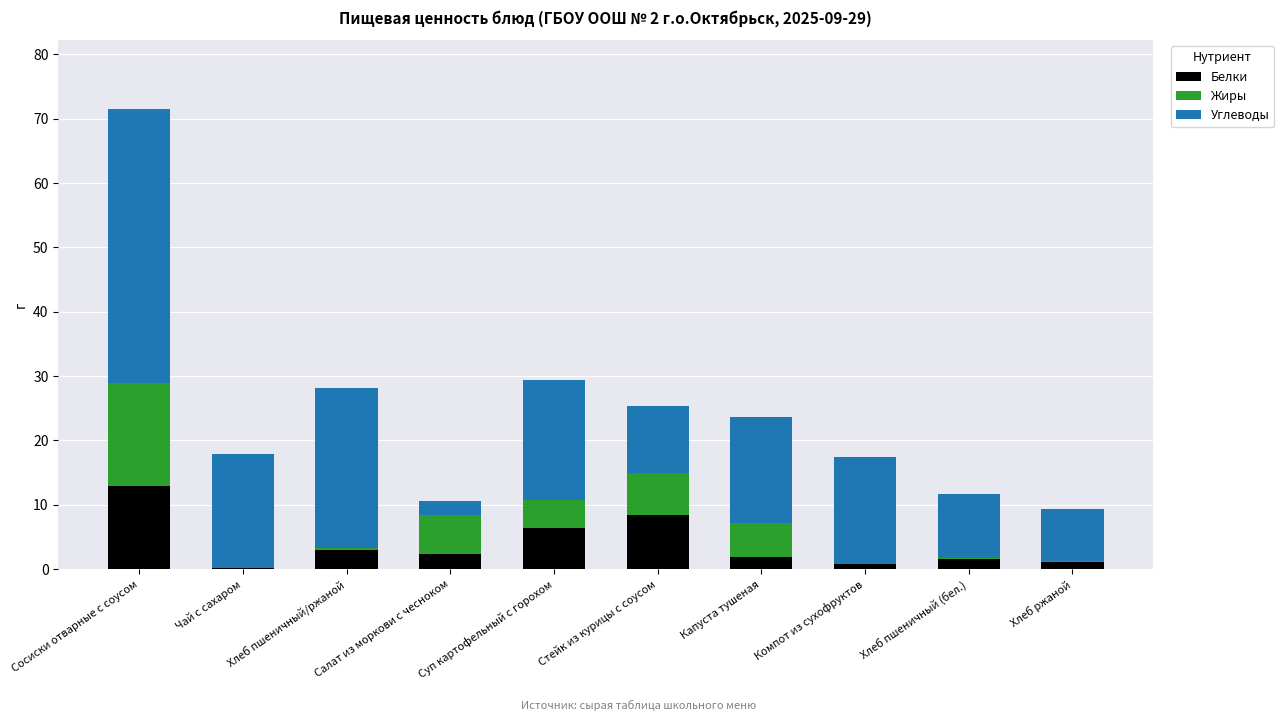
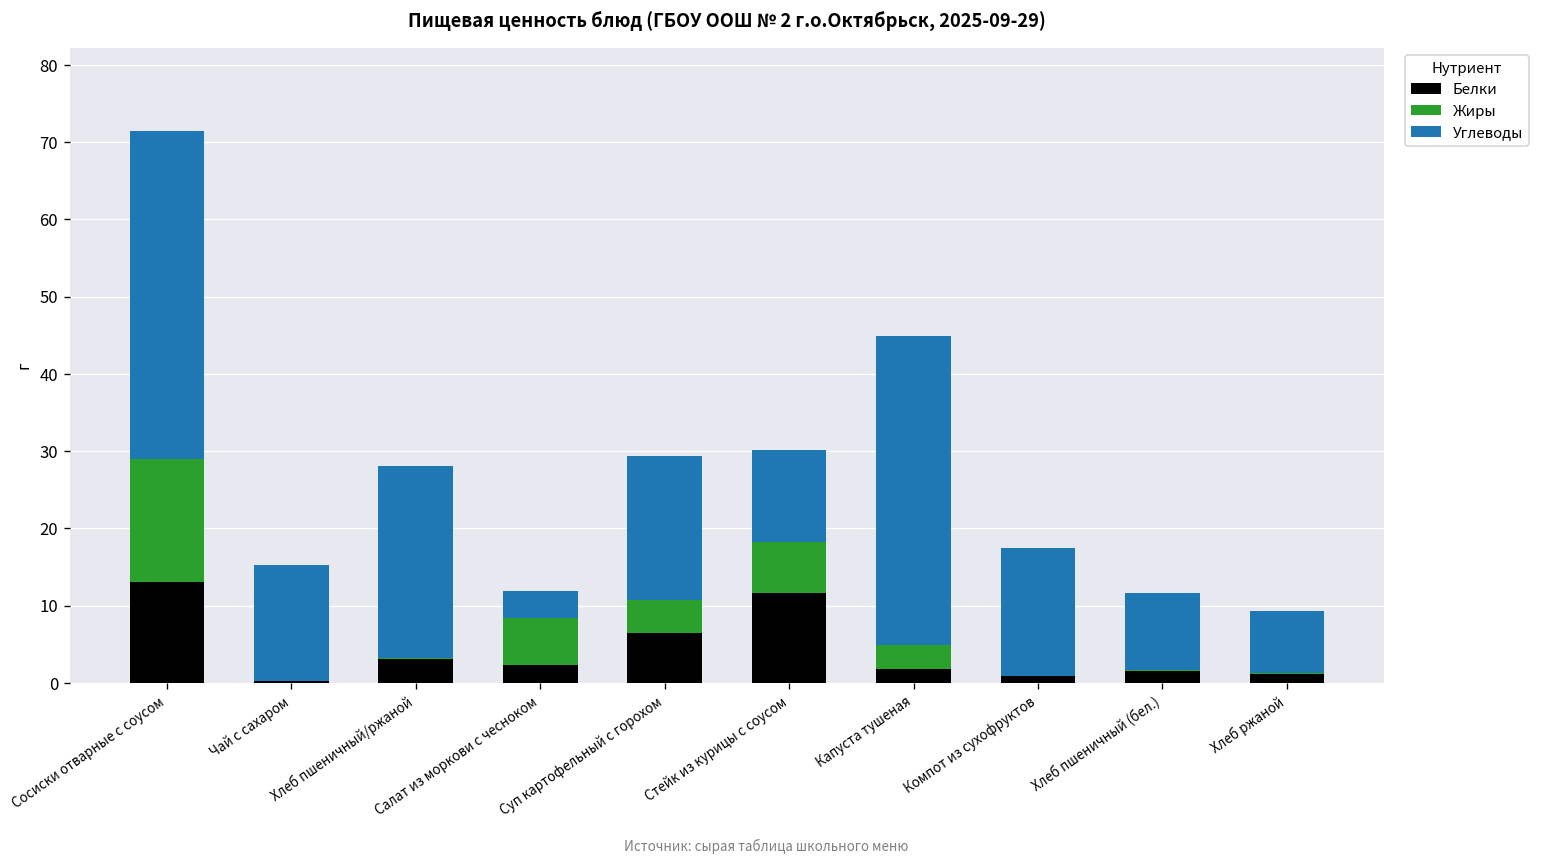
  {
    "Белки": {
      "Сосиски отварные с соусом": 13,
      "Хлеб пшеничный/ржаной": 3,
      "Салат из моркови с чесноком": 2,
      "Суп картофельный с горохом": 6,
-     "Стейк из курицы с соусом": 8,
+     "Стейк из курицы с соусом": 12,
      "Капуста тушеная": 2,
      "Компот из сухофруктов": 1,
      "Хлеб пшеничный (бел.)": 2,
      "Хлеб ржаной": 1
    },
    "Жиры": {
      "Сосиски отварные с соусом": 16,
      "Салат из моркови с чесноком": 6,
      "Суп картофельный с горохом": 4,
      "Стейк из курицы с соусом": 7,
-     "Капуста тушеная": 5,
+     "Капуста тушеная": 3,
      "Компот из сухофруктов": 0
    },
    "Углеводы": {
      "Сосиски отварные с соусом": 42,
-     "Чай с сахаром": 18,
+     "Чай с сахаром": 15,
      "Хлеб пшеничный/ржаной": 25,
-     "Салат из моркови с чесноком": 2,
+     "Салат из моркови с чесноком": 3,
      "Суп картофельный с горохом": 19,
-     "Стейк из курицы с соусом": 10,
-     "Капуста тушеная": 17,
+     "Стейк из курицы с соусом": 12,
+     "Капуста тушеная": 40,
      "Компот из сухофруктов": 17,
      "Хлеб пшеничный (бел.)": 10,
      "Хлеб ржаной": 8
    }
  }
